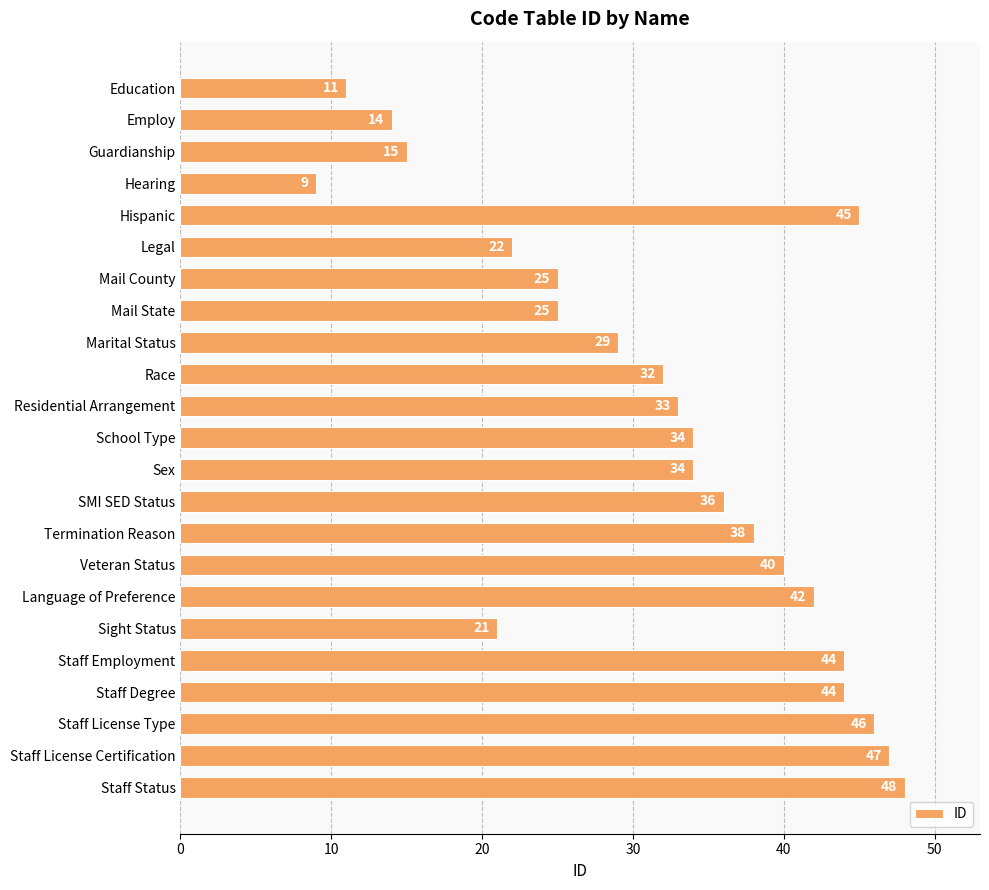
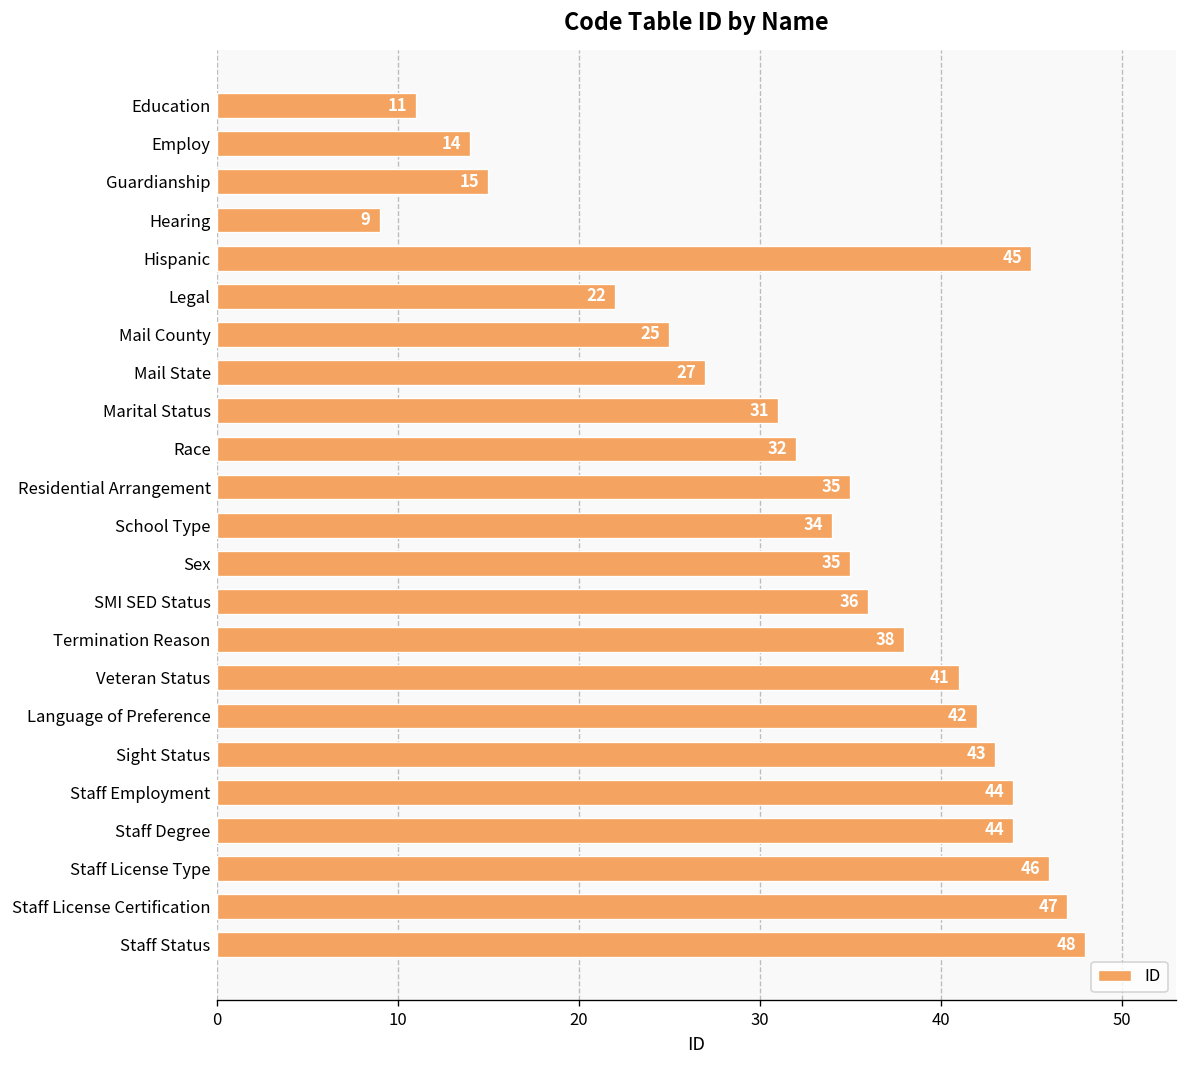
  {
    "Education": 11,
    "Employ": 14,
    "Guardianship": 15,
    "Hearing": 9,
    "Hispanic": 45,
    "Legal": 22,
    "Mail County": 25,
-   "Mail State": 25,
-   "Marital Status": 29,
+   "Mail State": 27,
+   "Marital Status": 31,
    "Race": 32,
-   "Residential Arrangement": 33,
+   "Residential Arrangement": 35,
    "School Type": 34,
-   "Sex": 34,
+   "Sex": 35,
    "SMI SED Status": 36,
    "Termination Reason": 38,
-   "Veteran Status": 40,
+   "Veteran Status": 41,
    "Language of Preference": 42,
-   "Sight Status": 21,
+   "Sight Status": 43,
    "Staff Employment": 44,
    "Staff Degree": 44,
    "Staff License Type": 46,
    "Staff License Certification": 47,
    "Staff Status": 48
  }
